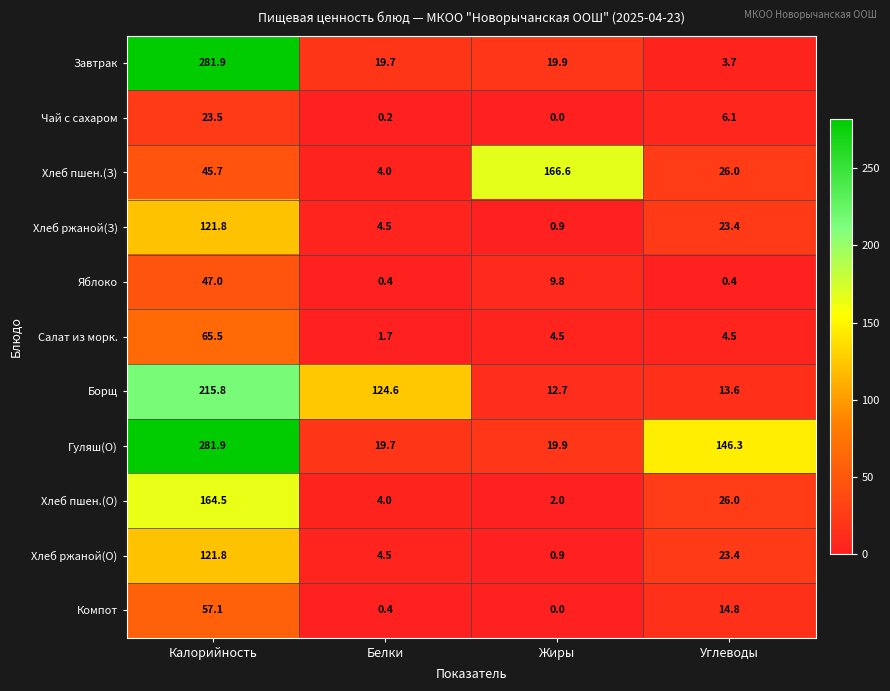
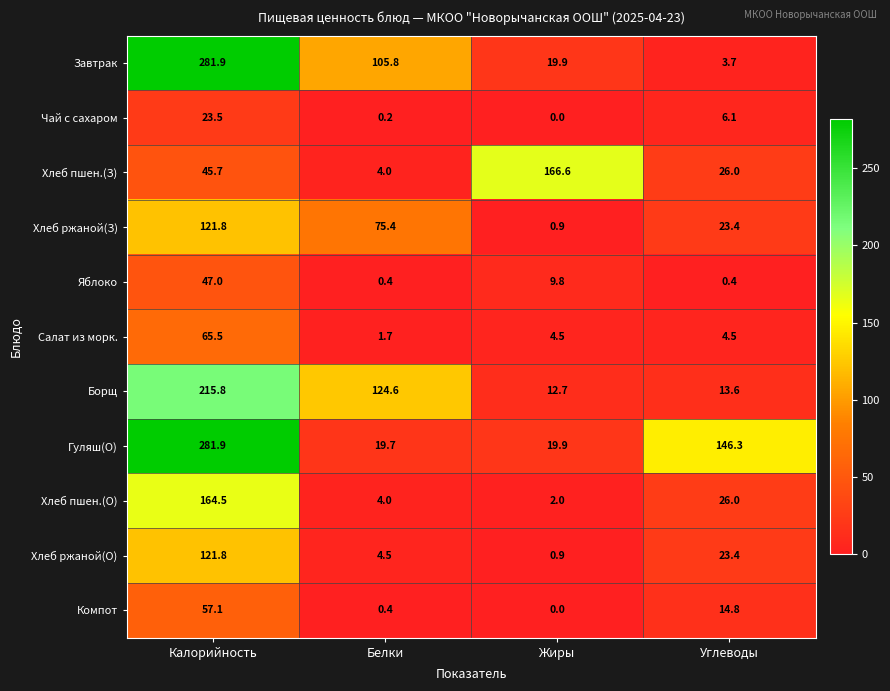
  {
    "Завтрак": {
      "Калорийность": 281.9,
-     "Белки": 19.7,
+     "Белки": 105.8,
      "Жиры": 19.9,
      "Углеводы": 3.7
    },
    "Чай с сахаром": {
      "Калорийность": 23.5,
      "Белки": 0.2,
      "Жиры": 0.0,
      "Углеводы": 6.1
    },
    "Хлеб пшен.(З)": {
      "Калорийность": 45.7,
      "Белки": 4.0,
      "Жиры": 166.6,
      "Углеводы": 26.0
    },
    "Хлеб ржаной(З)": {
      "Калорийность": 121.8,
-     "Белки": 4.5,
+     "Белки": 75.4,
      "Жиры": 0.9,
      "Углеводы": 23.4
    },
    "Яблоко": {
      "Калорийность": 47.0,
      "Белки": 0.4,
      "Жиры": 9.8,
      "Углеводы": 0.4
    },
    "Салат из морк.": {
      "Калорийность": 65.5,
      "Белки": 1.7,
      "Жиры": 4.5,
      "Углеводы": 4.5
    },
    "Борщ": {
      "Калорийность": 215.8,
      "Белки": 124.6,
      "Жиры": 12.7,
      "Углеводы": 13.6
    },
    "Гуляш(О)": {
      "Калорийность": 281.9,
      "Белки": 19.7,
      "Жиры": 19.9,
      "Углеводы": 146.3
    },
    "Хлеб пшен.(О)": {
      "Калорийность": 164.5,
      "Белки": 4.0,
      "Жиры": 2.0,
      "Углеводы": 26.0
    },
    "Хлеб ржаной(О)": {
      "Калорийность": 121.8,
      "Белки": 4.5,
      "Жиры": 0.9,
      "Углеводы": 23.4
    },
    "Компот": {
      "Калорийность": 57.1,
      "Белки": 0.4,
      "Жиры": 0.0,
      "Углеводы": 14.8
    }
  }
